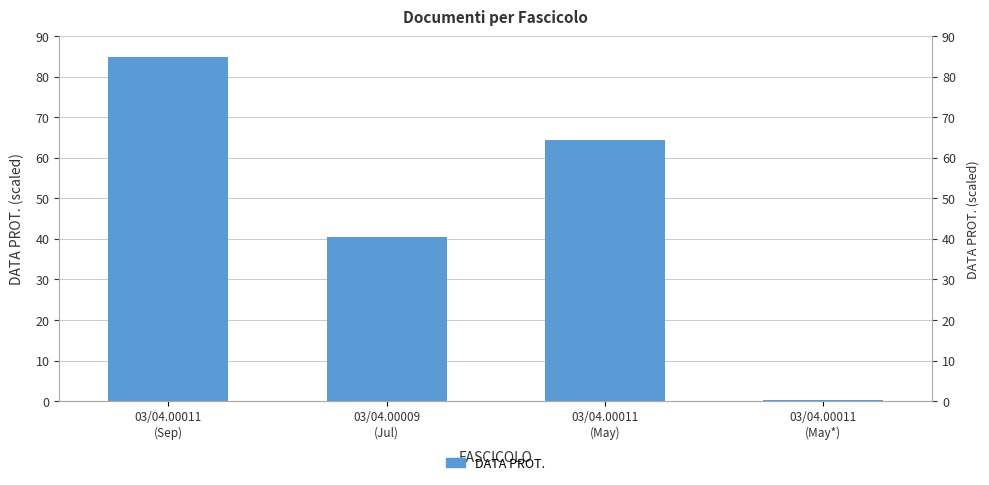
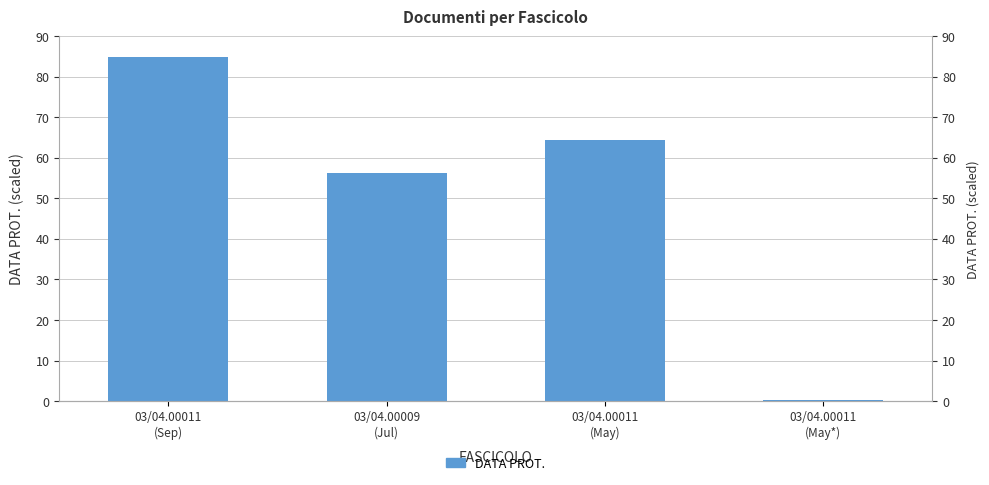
  {
    "03/04.00011 (Sep)": 85,
-   "03/04.00009 (Jul)": 40,
+   "03/04.00009 (Jul)": 56,
    "03/04.00011 (May)": 64
  }
